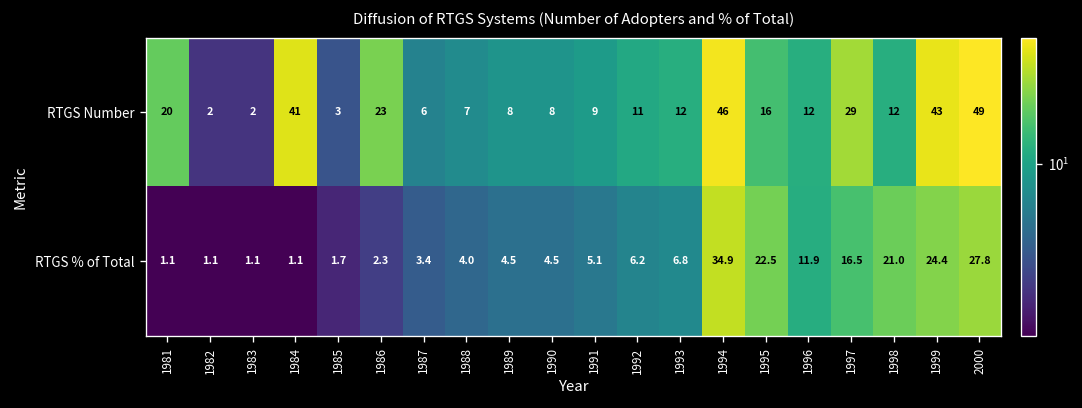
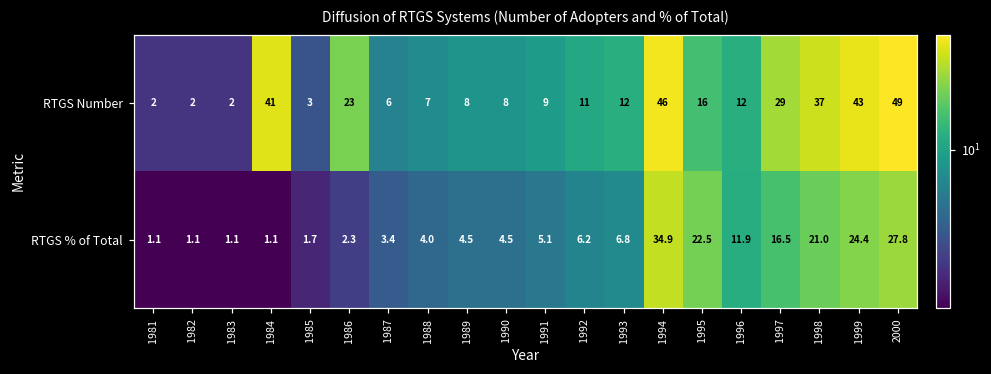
  {
    "RTGS Number": {
-     "1981": 20,
+     "1981": 2,
      "1982": 2,
      "1983": 2,
      "1984": 41,
      "1985": 3,
      "1986": 23,
      "1987": 6,
      "1988": 7,
      "1989": 8,
      "1990": 8,
      "1991": 9,
      "1992": 11,
      "1993": 12,
      "1994": 46,
      "1995": 16,
      "1996": 12,
      "1997": 29,
-     "1998": 12,
+     "1998": 37,
      "1999": 43,
      "2000": 49
    },
    "RTGS % of Total": {
      "1981": 1.1,
      "1982": 1.1,
      "1983": 1.1,
      "1984": 1.1,
      "1985": 1.7,
      "1986": 2.3,
      "1987": 3.4,
      "1988": 4.0,
      "1989": 4.5,
      "1990": 4.5,
      "1991": 5.1,
      "1992": 6.2,
      "1993": 6.8,
      "1994": 34.9,
      "1995": 22.5,
      "1996": 11.9,
      "1997": 16.5,
      "1998": 21.0,
      "1999": 24.4,
      "2000": 27.8
    }
  }
